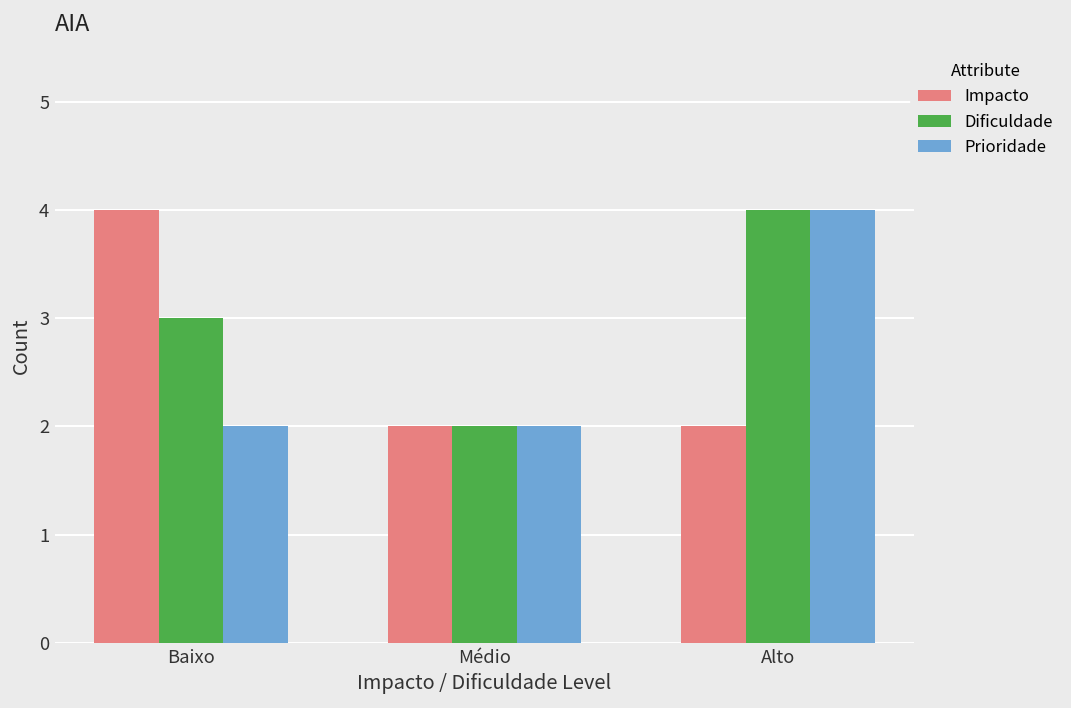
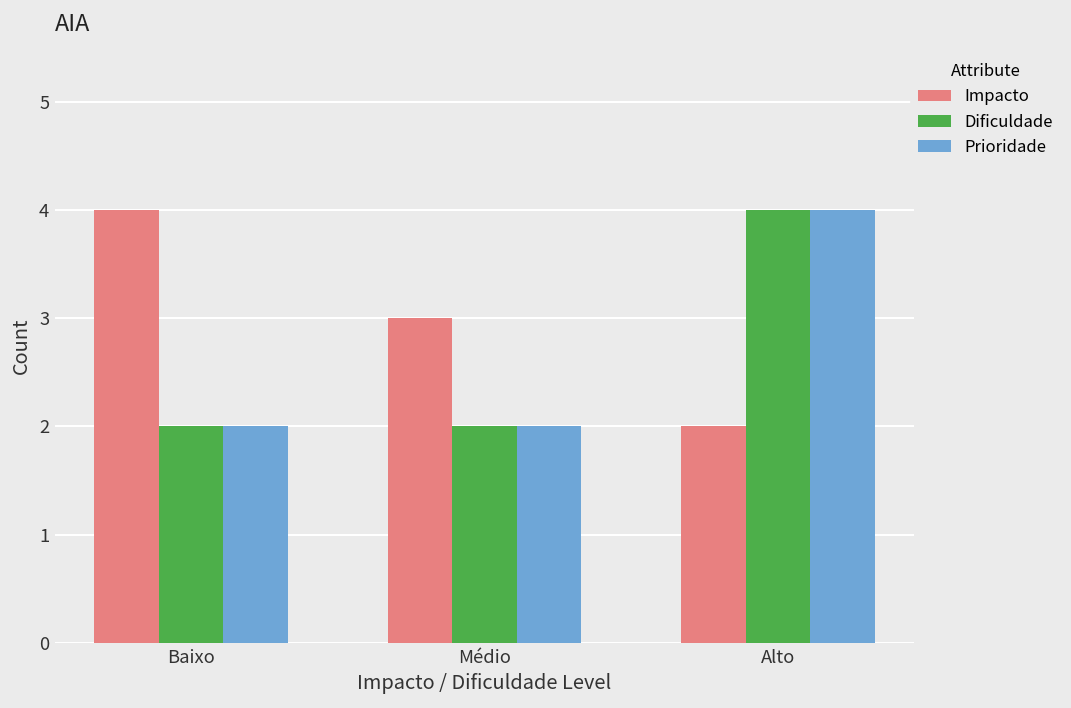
  {
    "Impacto": {
      "Baixo": 4,
-     "Médio": 2,
+     "Médio": 3,
      "Alto": 2
    },
    "Dificuldade": {
-     "Baixo": 3,
+     "Baixo": 2,
      "Médio": 2,
      "Alto": 4
    },
    "Prioridade": {
      "Baixo": 2,
      "Médio": 2,
      "Alto": 4
    }
  }
